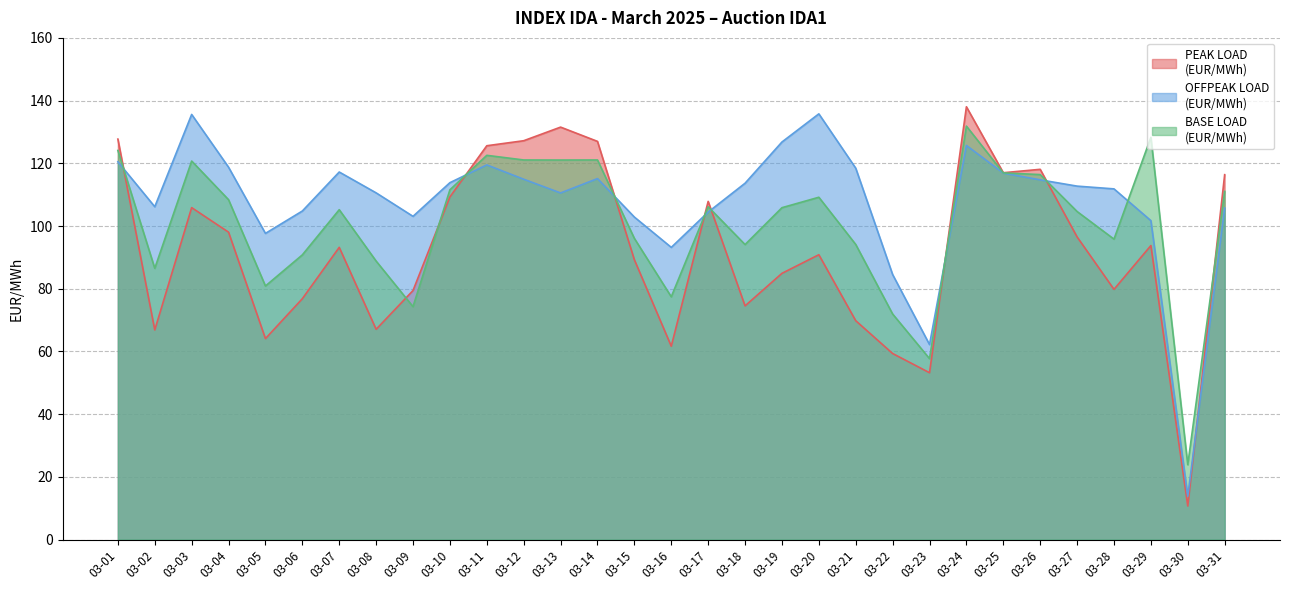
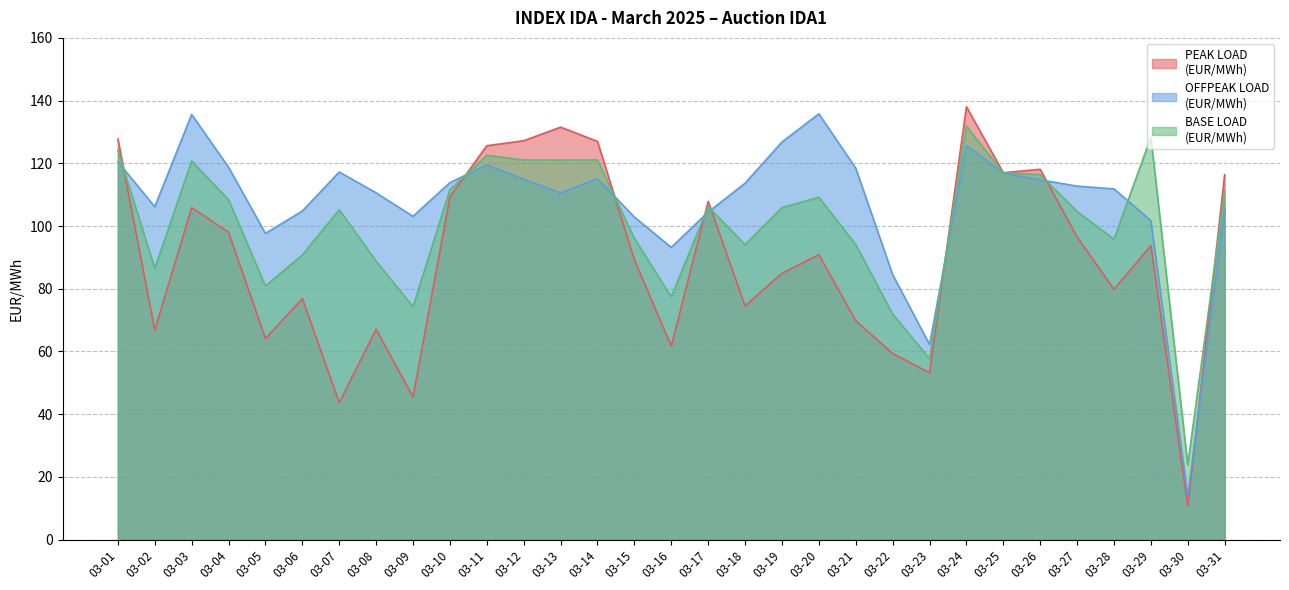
  {
    "PEAK LOAD (EUR/MWh)": {
      "03-01": 128,
      "03-02": 67,
      "03-03": 106,
      "03-04": 98,
      "03-05": 64,
      "03-06": 77,
-     "03-07": 93,
+     "03-07": 44,
      "03-08": 67,
-     "03-09": 79,
+     "03-09": 45,
      "03-10": 109,
      "03-11": 126,
      "03-12": 127,
      "03-13": 132,
      "03-14": 127,
      "03-15": 89,
      "03-16": 62,
      "03-17": 108,
      "03-18": 75,
      "03-19": 85,
      "03-20": 91,
      "03-21": 70,
      "03-22": 59,
      "03-23": 53,
      "03-24": 138,
      "03-26": 118,
      "03-27": 97,
      "03-28": 80,
      "03-29": 94,
      "03-30": 11,
      "03-31": 116
    },
    "OFFPEAK LOAD (EUR/MWh)": {
      "03-01": 120,
      "03-02": 106,
      "03-03": 136,
      "03-04": 119,
      "03-05": 98,
      "03-06": 105,
      "03-07": 117,
      "03-08": 111,
      "03-09": 103,
      "03-10": 114,
      "03-11": 119,
      "03-12": 115,
      "03-13": 111,
      "03-14": 115,
      "03-15": 103,
      "03-16": 93,
      "03-17": 104,
      "03-18": 114,
      "03-19": 127,
      "03-20": 136,
      "03-21": 118,
      "03-22": 85,
      "03-23": 62,
      "03-24": 126,
      "03-26": 115,
      "03-27": 113,
      "03-28": 112,
      "03-29": 102,
      "03-30": 14,
      "03-31": 106
    },
    "BASE LOAD (EUR/MWh)": {
      "03-01": 124,
      "03-02": 87,
      "03-03": 121,
      "03-04": 108,
      "03-05": 81,
      "03-06": 91,
      "03-07": 105,
      "03-08": 89,
      "03-09": 74,
      "03-10": 112,
      "03-11": 123,
      "03-12": 121,
      "03-13": 121,
      "03-14": 121,
      "03-15": 96,
      "03-16": 77,
      "03-17": 106,
      "03-18": 94,
      "03-19": 106,
      "03-20": 109,
      "03-21": 94,
      "03-22": 72,
      "03-23": 58,
      "03-24": 132,
      "03-26": 116,
      "03-27": 105,
      "03-28": 96,
      "03-30": 24,
      "03-31": 111
    }
  }
